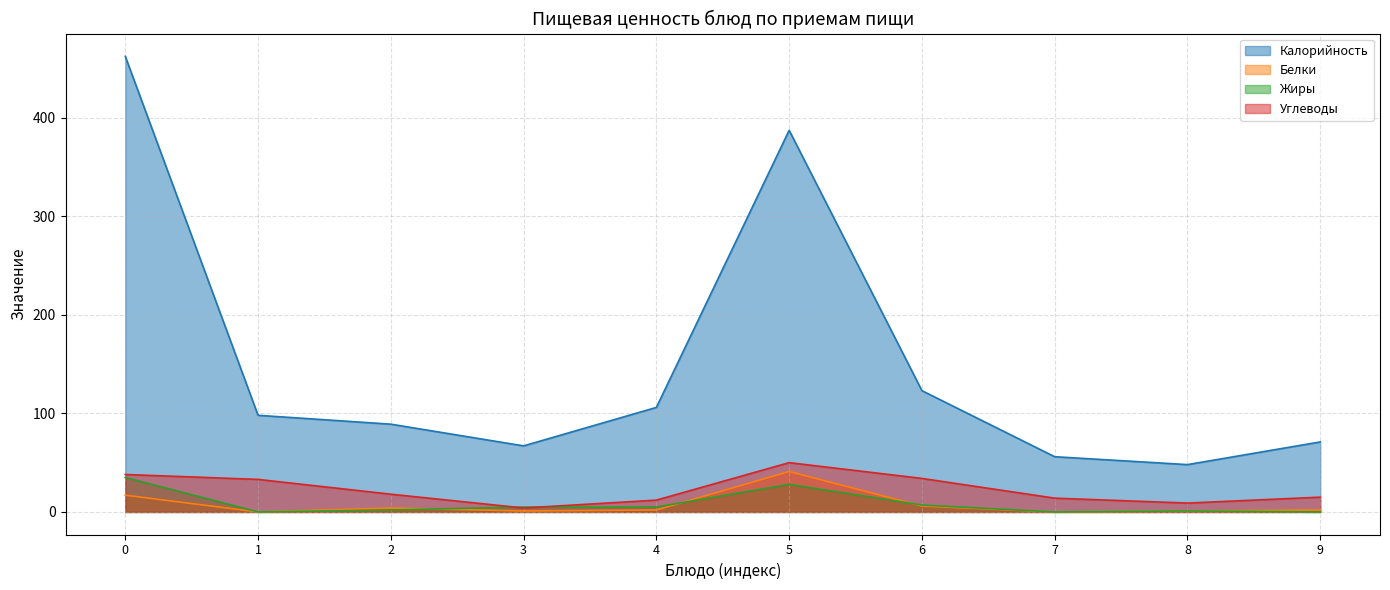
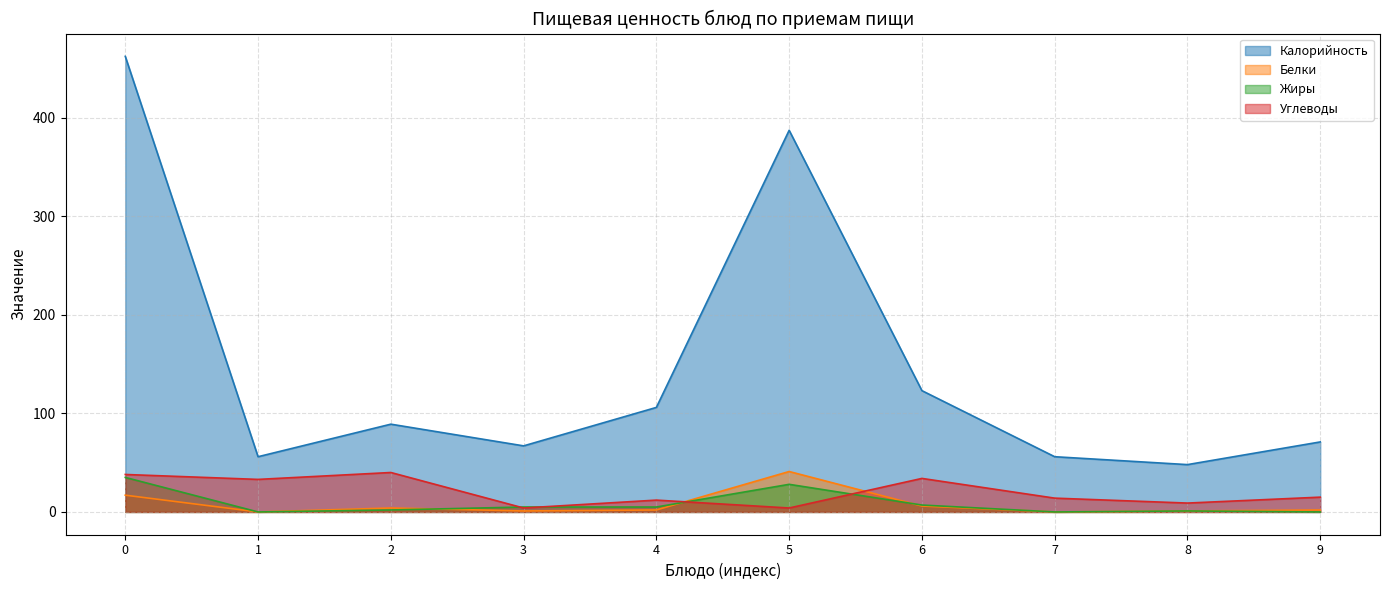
  {
    "Калорийность": {
      "0": 460,
-     "1": 100,
+     "1": 60,
      "2": 90,
      "3": 70,
      "4": 110,
      "5": 390,
      "6": 120,
      "7": 60,
      "8": 50,
      "9": 70
    },
    "Белки": {
      "0": 20,
      "3": 0,
      "4": 0,
      "5": 40
    },
    "Жиры": {
      "0": 40,
      "4": 10,
      "5": 30
    },
    "Углеводы": {
      "0": 40,
      "1": 30,
-     "2": 20,
+     "2": 40,
      "4": 10,
-     "5": 50,
+     "5": 0,
      "6": 30,
      "7": 10,
      "8": 10,
      "9": 20
    }
  }
